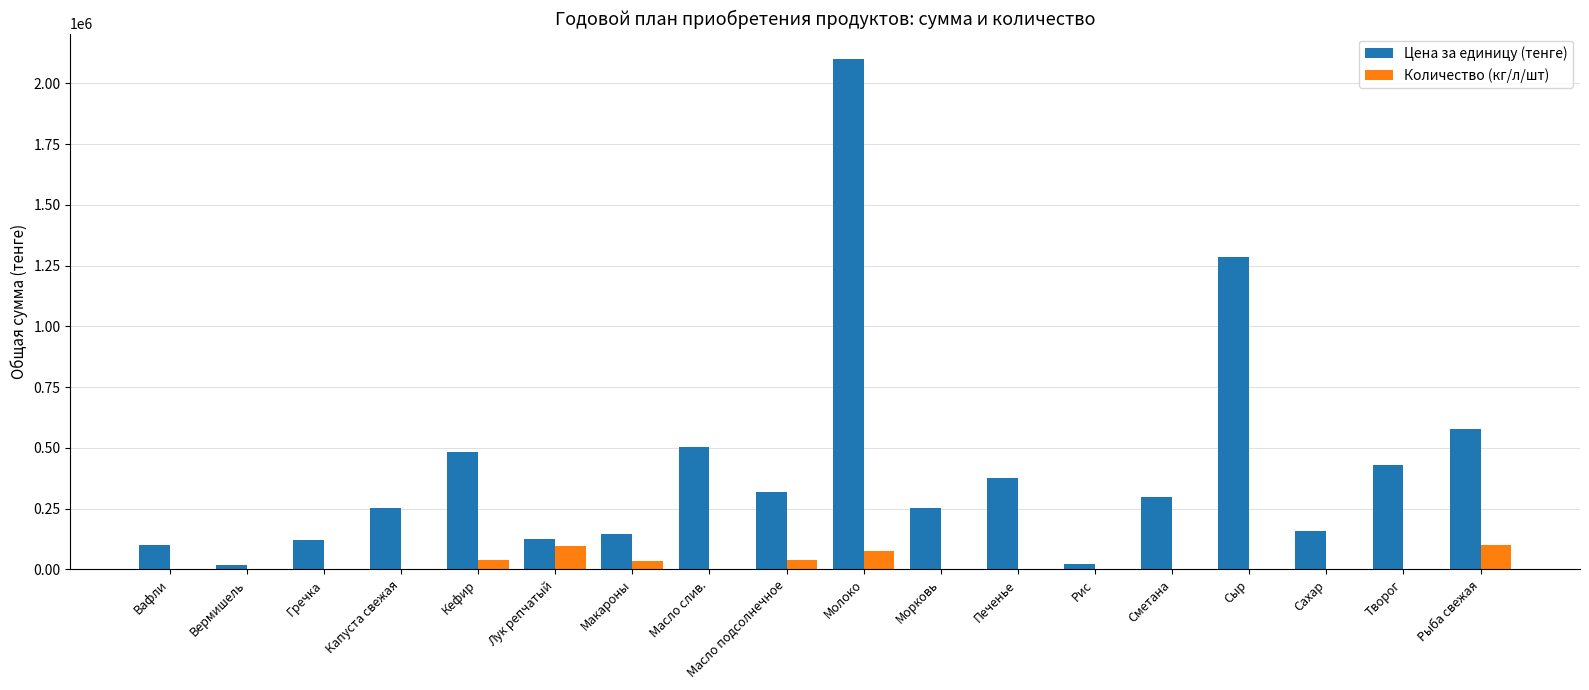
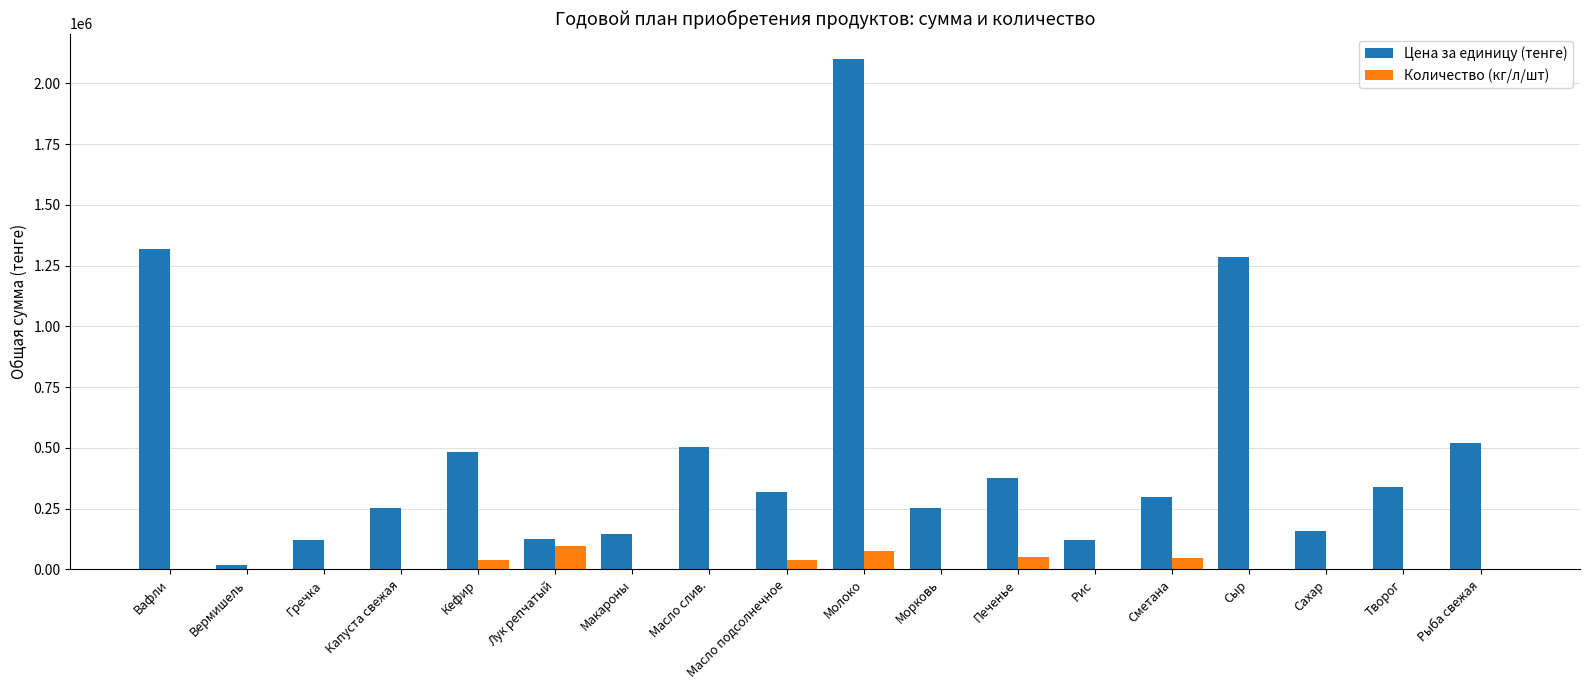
  {
    "Цена за единицу (тенге)": {
-     "Вафли": 100000,
+     "Вафли": 1320000,
      "Вермишель": 20000,
      "Гречка": 120000,
      "Капуста свежая": 250000,
      "Кефир": 480000,
      "Лук репчатый": 130000,
      "Макароны": 140000,
      "Масло слив.": 500000,
      "Масло подсолнечное": 320000,
      "Молоко": 2100000,
      "Морковь": 250000,
      "Печенье": 380000,
-     "Рис": 20000,
+     "Рис": 120000,
      "Сметана": 300000,
      "Сыр": 1290000,
      "Сахар": 160000,
-     "Творог": 430000,
-     "Рыба свежая": 580000
+     "Творог": 340000,
+     "Рыба свежая": 520000
    },
    "Количество (кг/л/шт)": {
      "Кефир": 40000,
      "Лук репчатый": 100000,
-     "Макароны": 30000,
+     "Макароны": 0,
      "Масло подсолнечное": 40000,
      "Молоко": 70000,
-     "Печенье": 0,
-     "Сметана": 0,
-     "Рыба свежая": 100000
+     "Печенье": 50000,
+     "Сметана": 50000,
+     "Рыба свежая": 0
    }
  }
